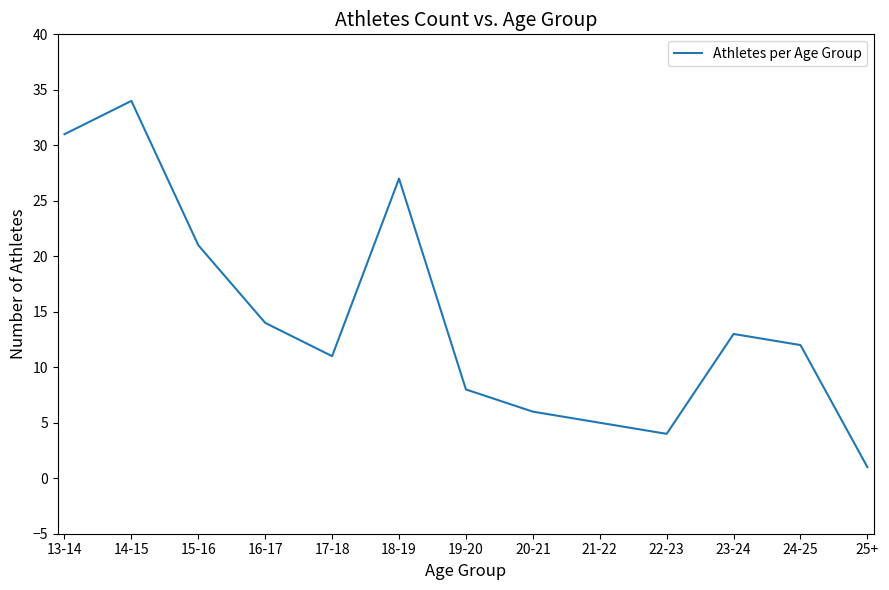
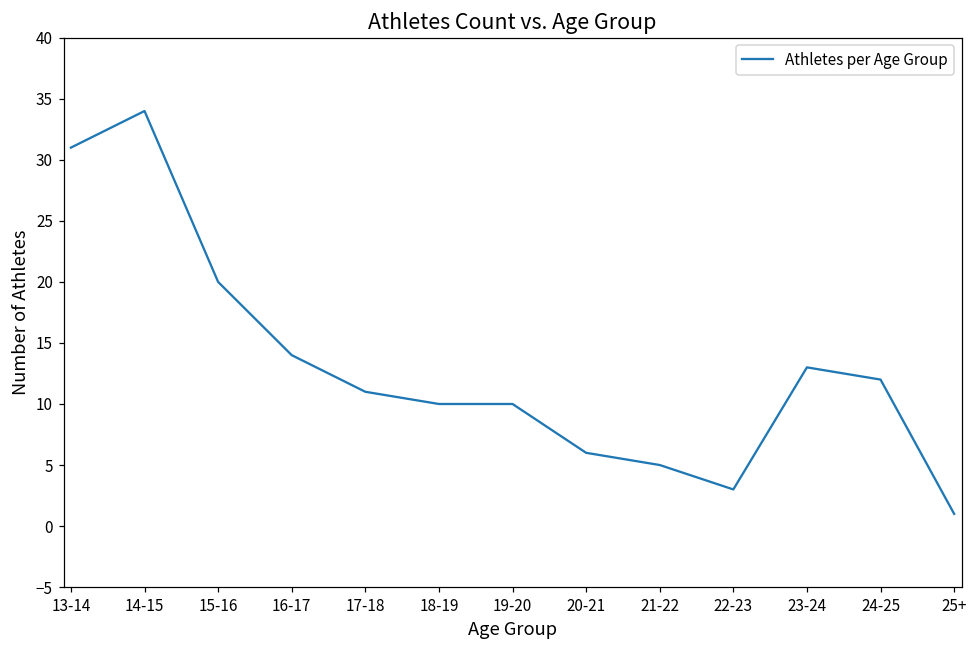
  {
    "13-14": 31,
    "14-15": 34,
-   "15-16": 21,
+   "15-16": 20,
    "16-17": 14,
    "17-18": 11,
-   "18-19": 27,
-   "19-20": 8,
+   "18-19": 10,
+   "19-20": 10,
    "20-21": 6,
    "21-22": 5,
-   "22-23": 4,
+   "22-23": 3,
    "23-24": 13,
    "24-25": 12,
    "25+": 1
  }
